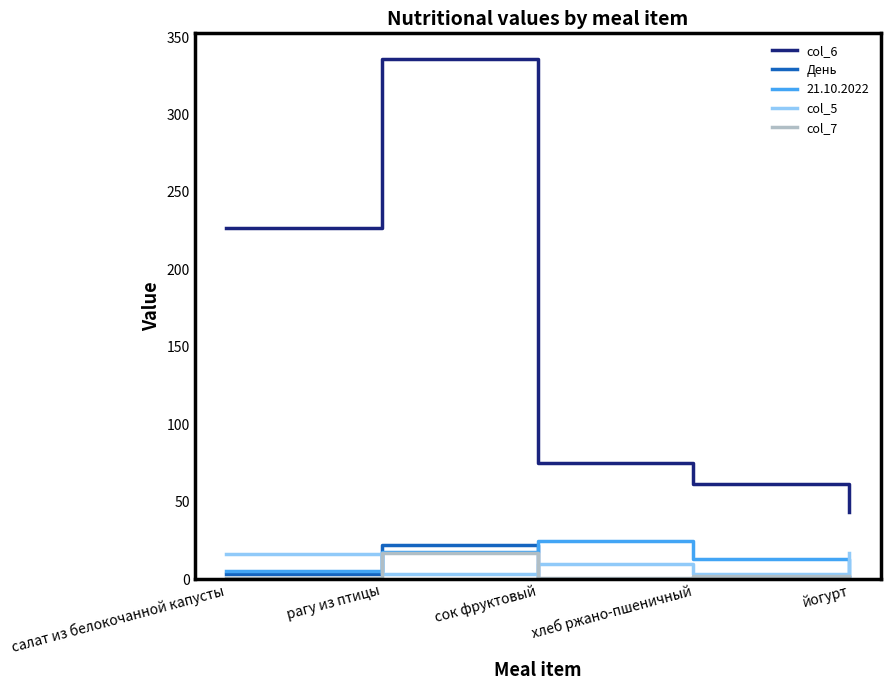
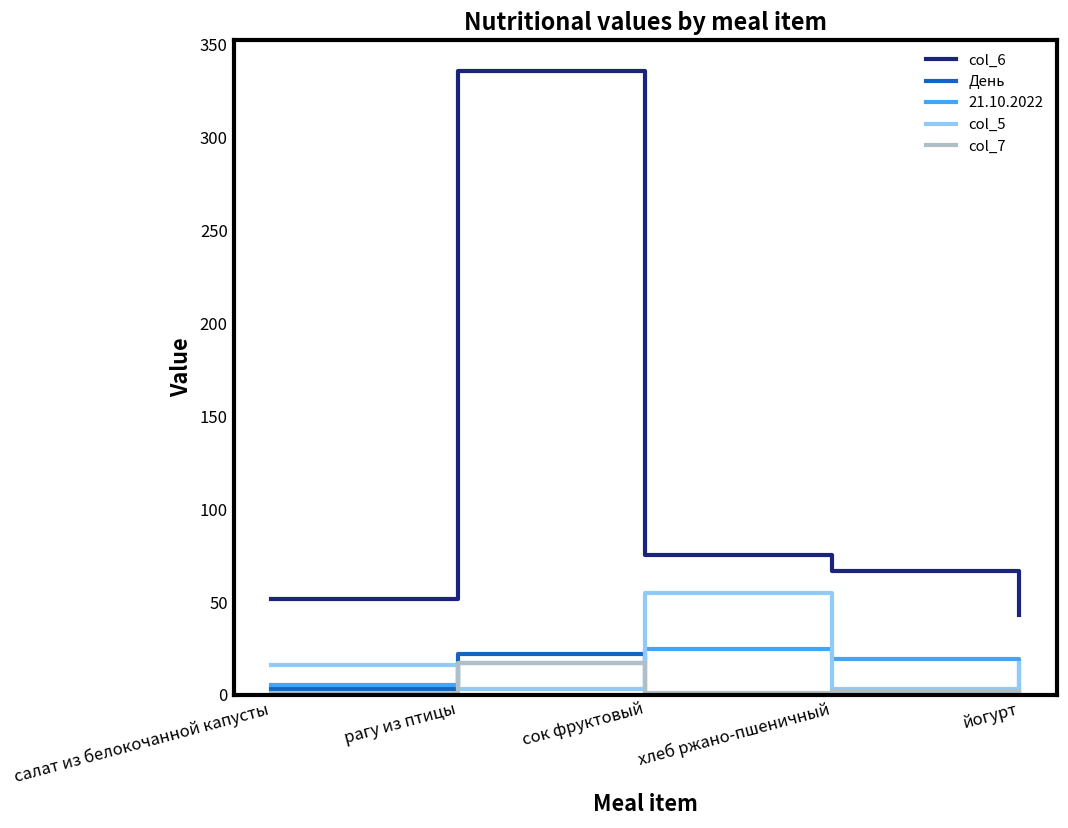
  {
    "col_6": {
-     "салат из белокочанной капусты": 227,
+     "салат из белокочанной капусты": 52,
      "рагу из птицы": 336,
      "сок фруктовый": 75,
-     "хлеб ржано-пшеничный": 61,
+     "хлеб ржано-пшеничный": 67,
      "йогурт": 43
    },
    "День": {
      "салат из белокочанной капусты": 3,
      "рагу из птицы": 22,
      "хлеб ржано-пшеничный": 0
    },
    "21.10.2022": {
      "салат из белокочанной капусты": 5,
      "сок фруктовый": 25,
-     "хлеб ржано-пшеничный": 13
+     "хлеб ржано-пшеничный": 19
    },
    "col_5": {
      "салат из белокочанной капусты": 16,
      "рагу из птицы": 3,
-     "сок фруктовый": 10,
+     "сок фруктовый": 55,
      "йогурт": 17
    },
    "col_7": {
      "салат из белокочанной капусты": 1
    }
  }
